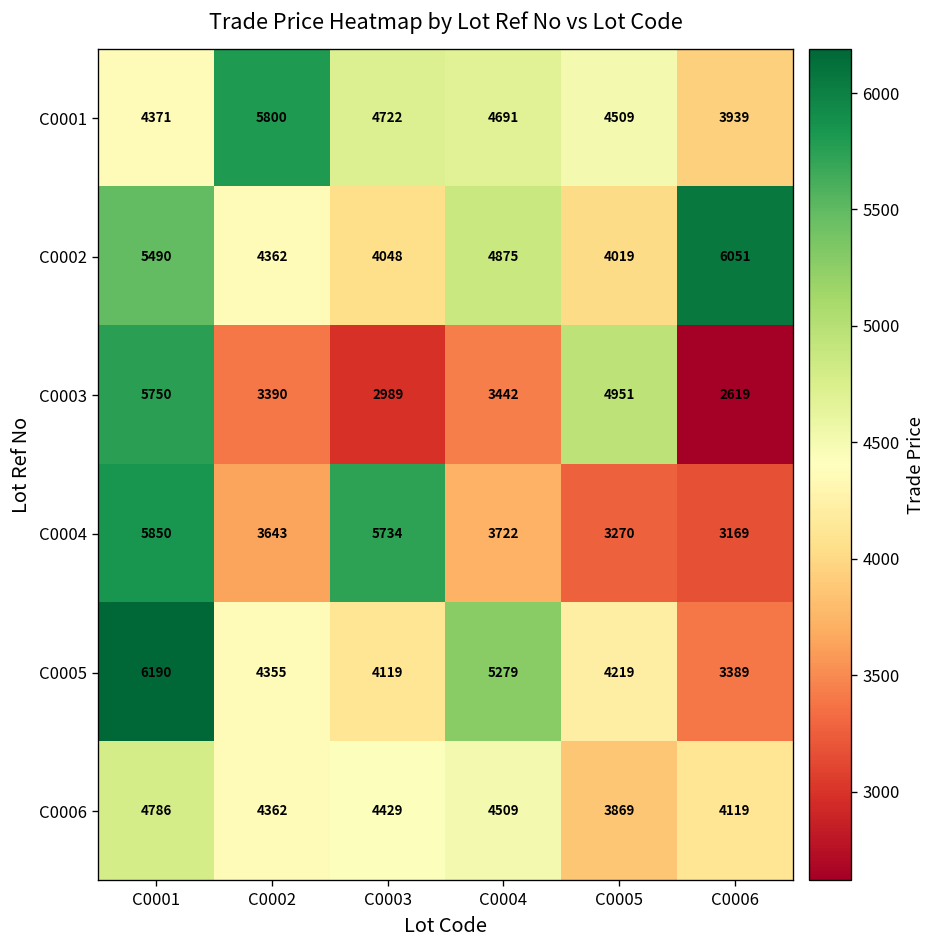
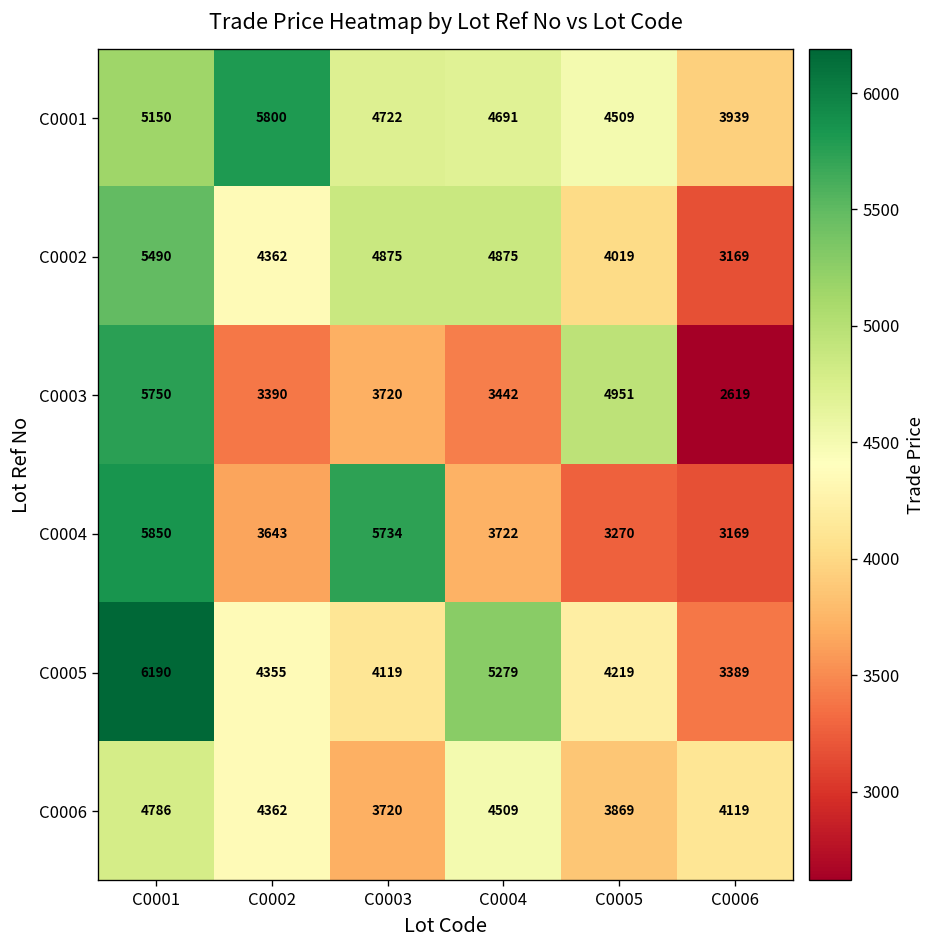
  {
    "C0001": {
-     "C0001": 4371,
+     "C0001": 5150,
      "C0002": 5800,
      "C0003": 4722,
      "C0004": 4691,
      "C0005": 4509,
      "C0006": 3939
    },
    "C0002": {
      "C0001": 5490,
      "C0002": 4362,
-     "C0003": 4048,
+     "C0003": 4875,
      "C0004": 4875,
      "C0005": 4019,
-     "C0006": 6051
+     "C0006": 3169
    },
    "C0003": {
      "C0001": 5750,
      "C0002": 3390,
-     "C0003": 2989,
+     "C0003": 3720,
      "C0004": 3442,
      "C0005": 4951,
      "C0006": 2619
    },
    "C0004": {
      "C0001": 5850,
      "C0002": 3643,
      "C0003": 5734,
      "C0004": 3722,
      "C0005": 3270,
      "C0006": 3169
    },
    "C0005": {
      "C0001": 6190,
      "C0002": 4355,
      "C0003": 4119,
      "C0004": 5279,
      "C0005": 4219,
      "C0006": 3389
    },
    "C0006": {
      "C0001": 4786,
      "C0002": 4362,
-     "C0003": 4429,
+     "C0003": 3720,
      "C0004": 4509,
      "C0005": 3869,
      "C0006": 4119
    }
  }
